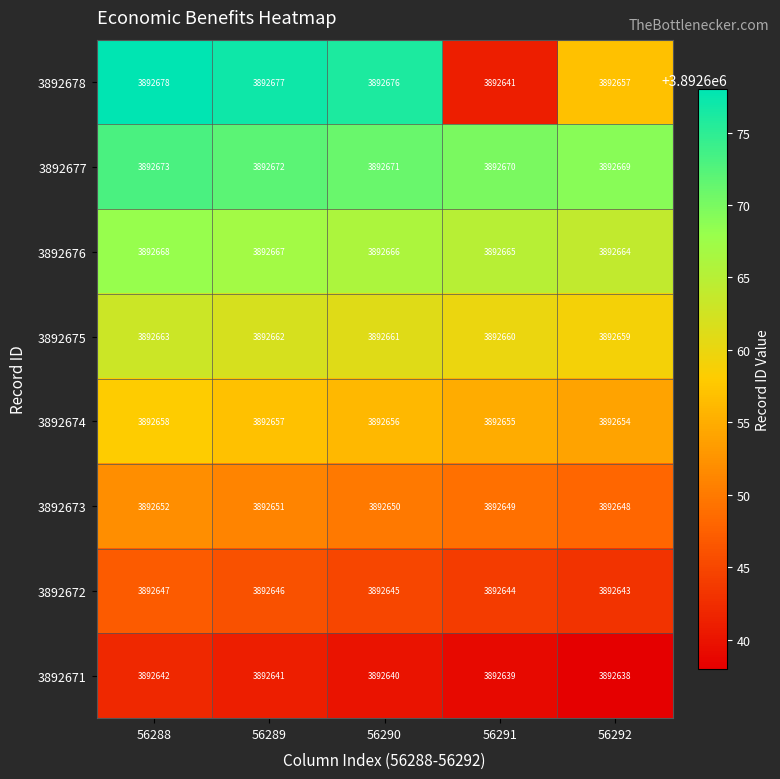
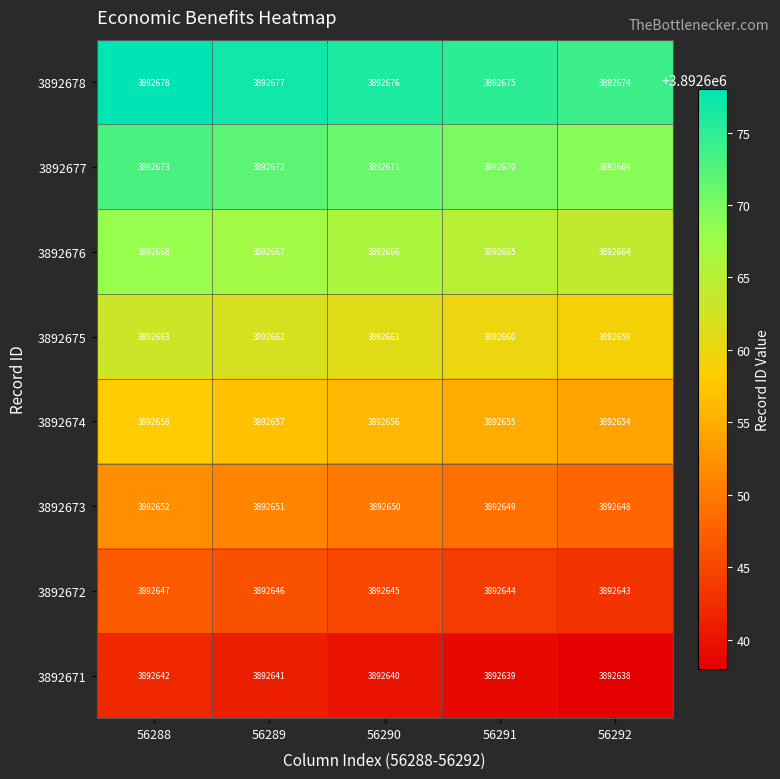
  {
    "3892678": {
      "56288": 3892678,
      "56289": 3892677,
      "56290": 3892676,
-     "56291": 3892641,
-     "56292": 3892657
+     "56291": 3892675,
+     "56292": 3892674
    },
    "3892677": {
      "56288": 3892673,
      "56289": 3892672,
      "56290": 3892671,
      "56291": 3892670,
      "56292": 3892669
    },
    "3892676": {
      "56288": 3892668,
      "56289": 3892667,
      "56290": 3892666,
      "56291": 3892665,
      "56292": 3892664
    },
    "3892675": {
      "56288": 3892663,
      "56289": 3892662,
      "56290": 3892661,
      "56291": 3892660,
      "56292": 3892659
    },
    "3892674": {
      "56288": 3892658,
      "56289": 3892657,
      "56290": 3892656,
      "56291": 3892655,
      "56292": 3892654
    },
    "3892673": {
      "56288": 3892652,
      "56289": 3892651,
      "56290": 3892650,
      "56291": 3892649,
      "56292": 3892648
    },
    "3892672": {
      "56288": 3892647,
      "56289": 3892646,
      "56290": 3892645,
      "56291": 3892644,
      "56292": 3892643
    },
    "3892671": {
      "56288": 3892642,
      "56289": 3892641,
      "56290": 3892640,
      "56291": 3892639,
      "56292": 3892638
    }
  }
